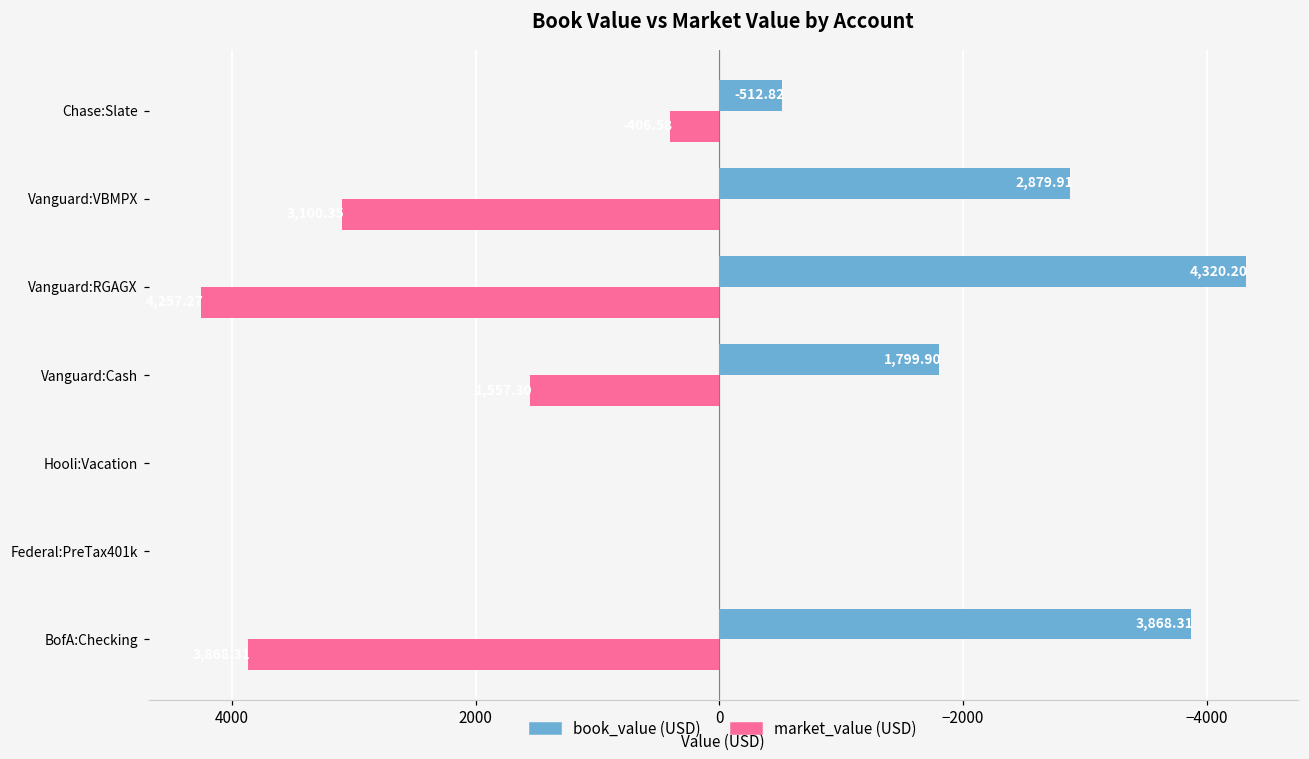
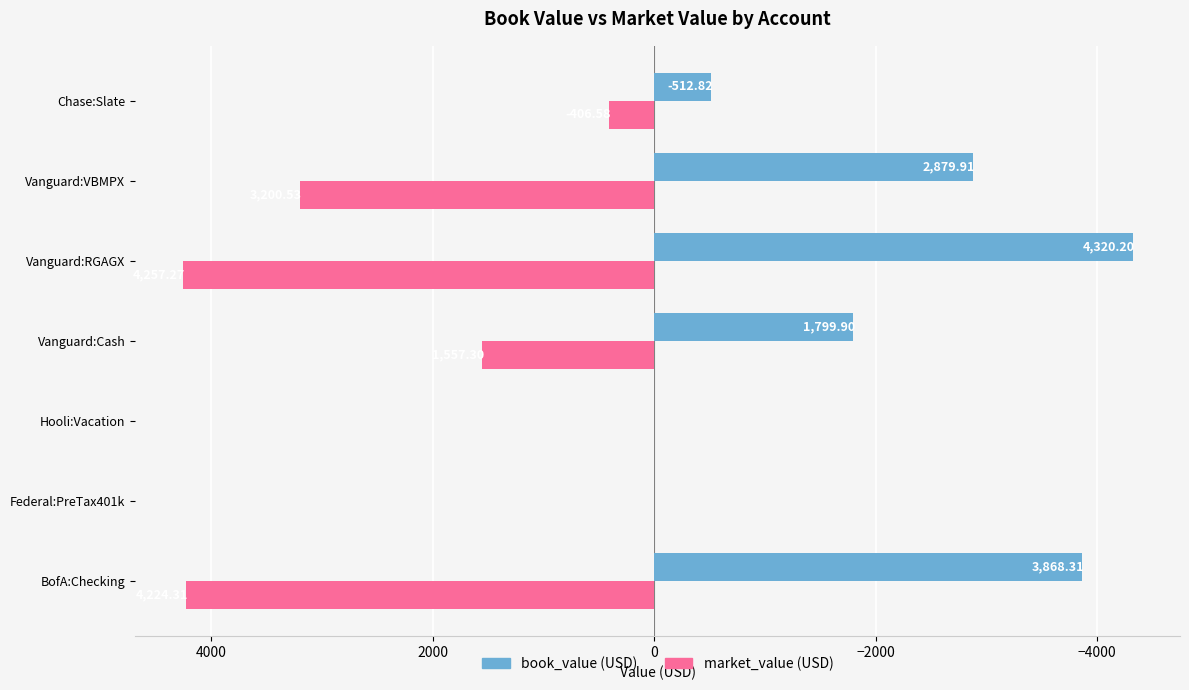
  {
    "book_value (USD)": {
      "Chase:Slate": -512.82
    },
    "market_value (USD)": {
      "Chase:Slate": 410,
-     "Vanguard:VBMPX": 3100,
+     "Vanguard:VBMPX": 3200,
      "Vanguard:RGAGX": 4260,
      "Vanguard:Cash": 1560,
      "Hooli:Vacation": 0,
      "Federal:PreTax401k": 0,
-     "BofA:Checking": 3870
+     "BofA:Checking": 4220
    }
  }
